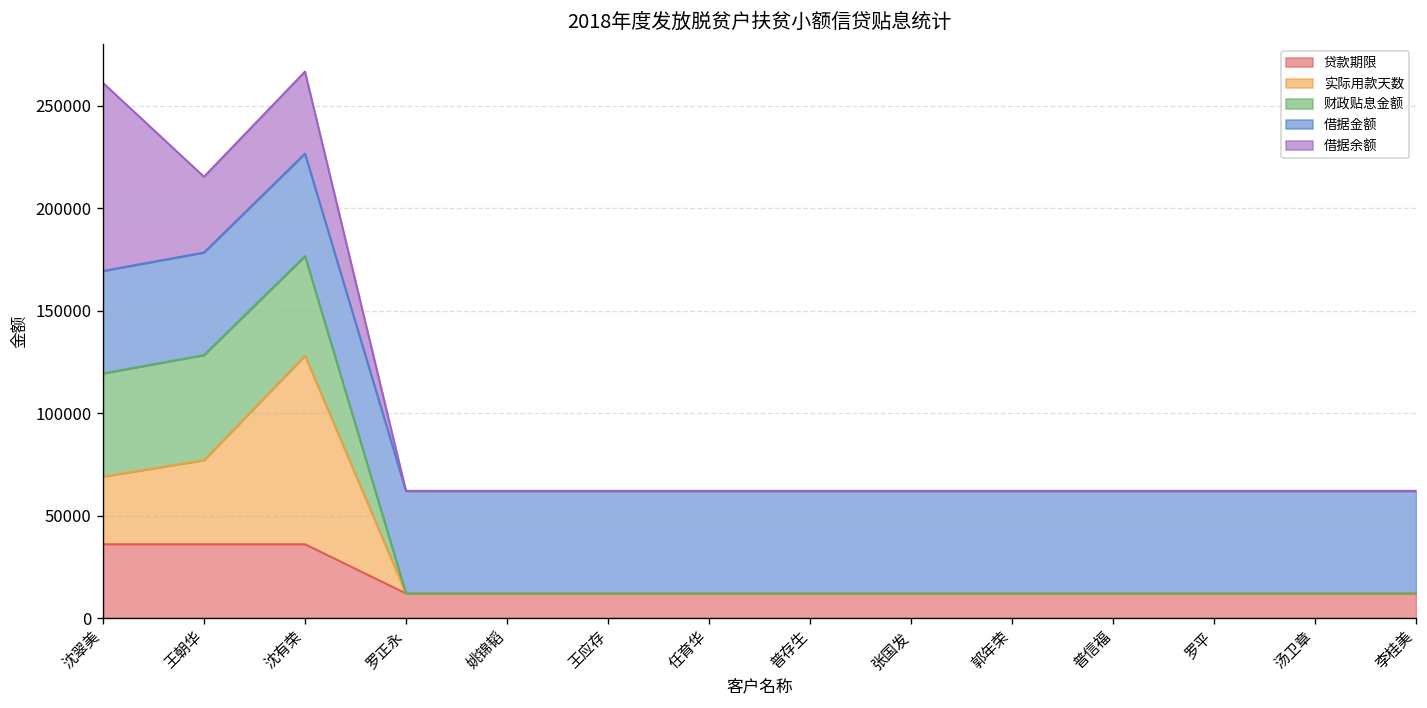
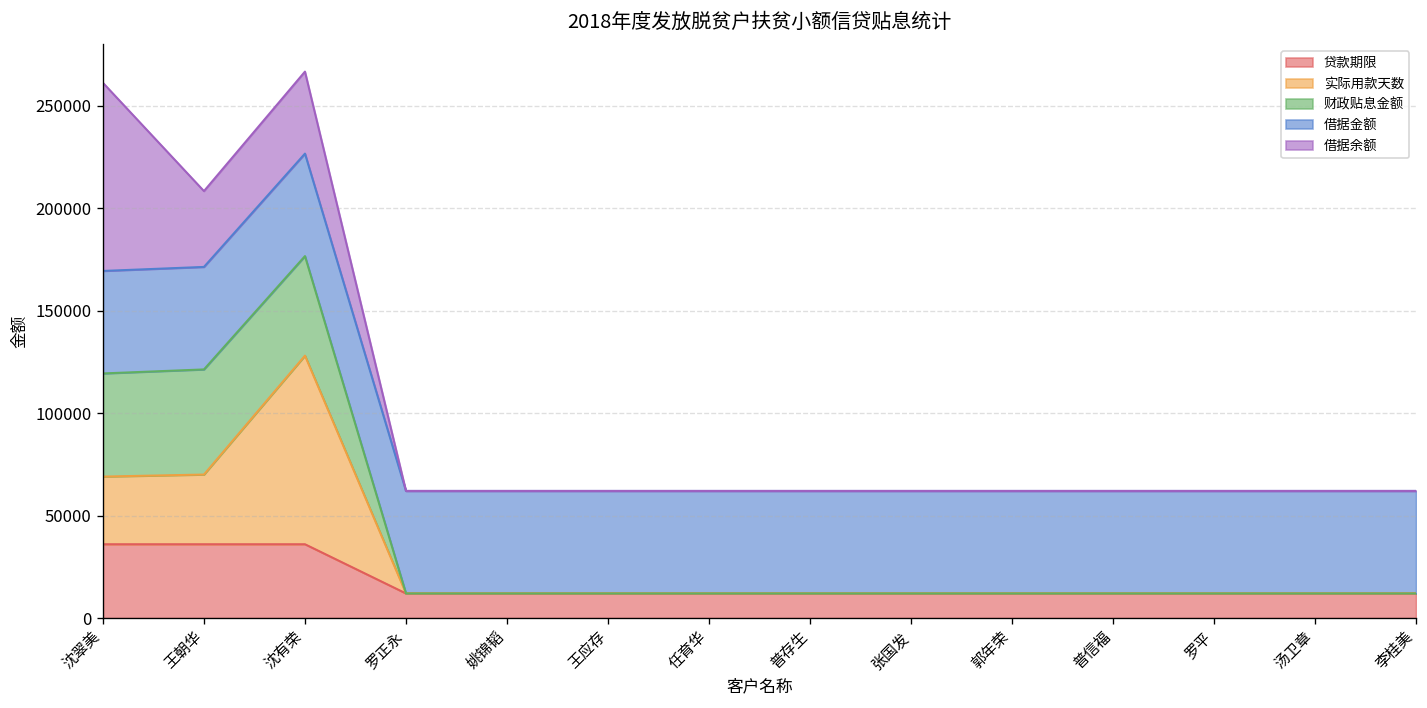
  {
    "贷款期限": {
      "沈翠美": 36000,
      "王朝华": 36000,
      "沈有荣": 36000
    },
    "实际用款天数": {
      "沈翠美": 33000,
-     "王朝华": 41000,
+     "王朝华": 34000,
      "沈有荣": 92000
    },
    "财政贴息金额": {
      "沈翠美": 50000,
      "王朝华": 51000,
      "沈有荣": 49000
    },
    "借据金额": {
      "沈翠美": 50000,
      "王朝华": 50000,
      "沈有荣": 50000
    },
    "借据余额": {
      "沈翠美": 92000,
      "王朝华": 37000,
      "沈有荣": 40000
    }
  }
